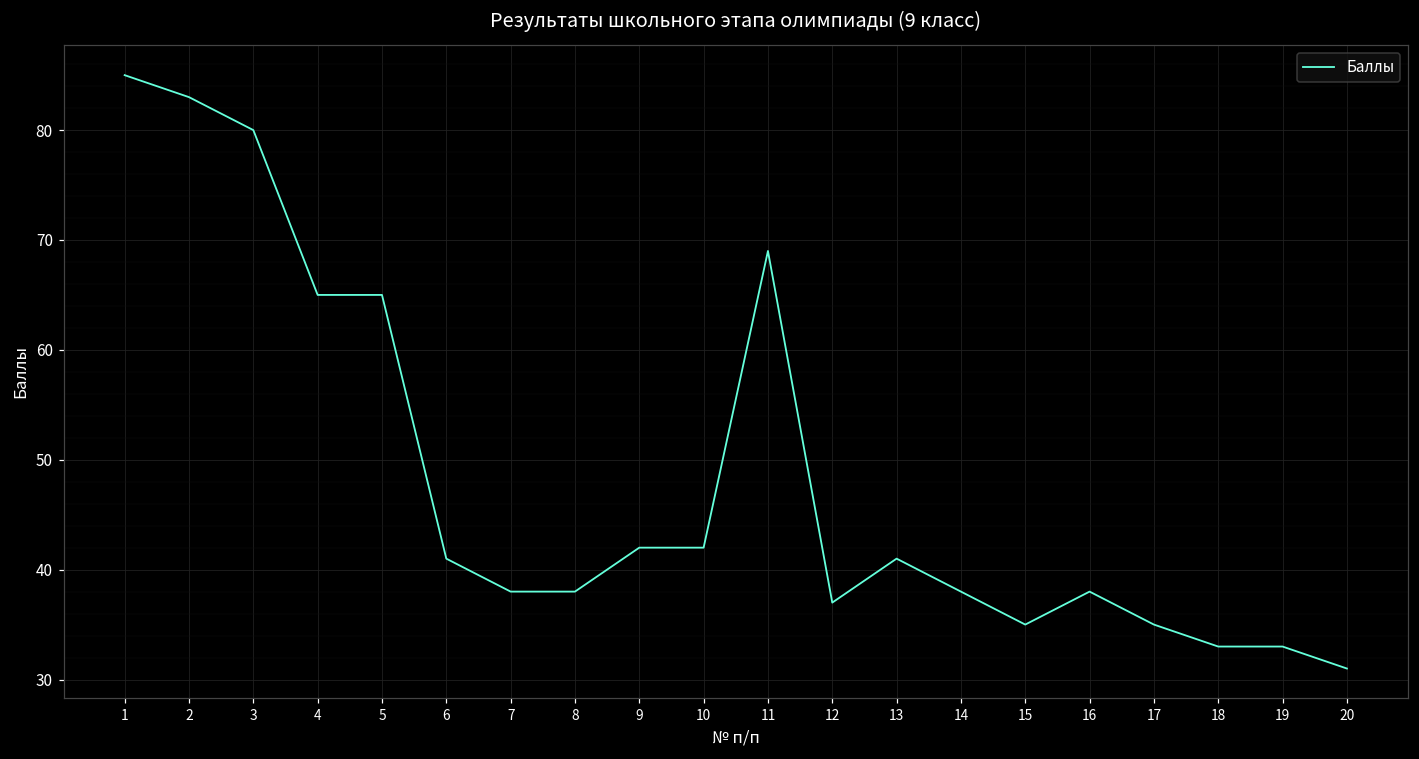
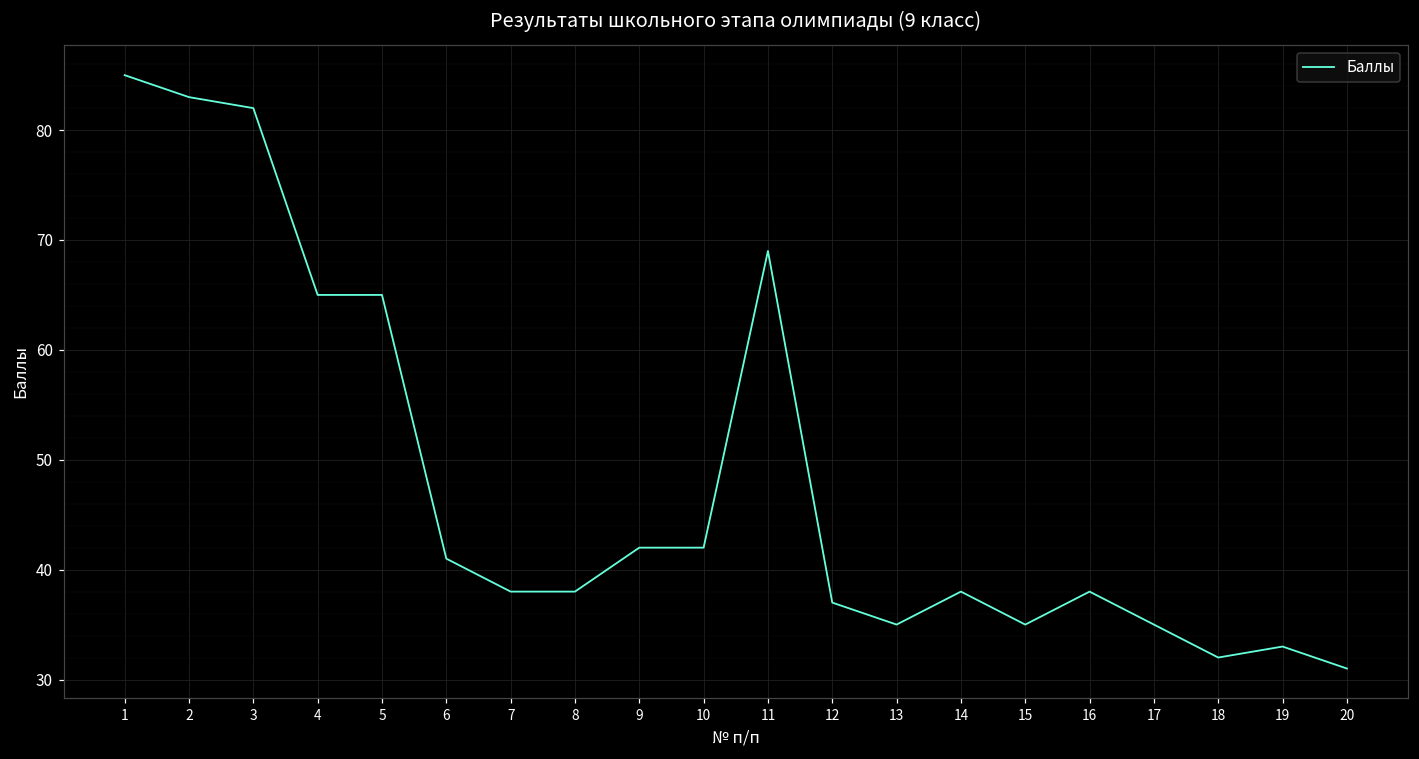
  {
    "1": 85,
    "2": 83,
-   "3": 80,
+   "3": 82,
    "4": 65,
    "5": 65,
    "6": 41,
    "7": 38,
    "8": 38,
    "9": 42,
    "10": 42,
    "11": 69,
    "12": 37,
-   "13": 41,
+   "13": 35,
    "14": 38,
    "15": 35,
    "16": 38,
    "17": 35,
-   "18": 33,
+   "18": 32,
    "19": 33,
    "20": 31
  }
